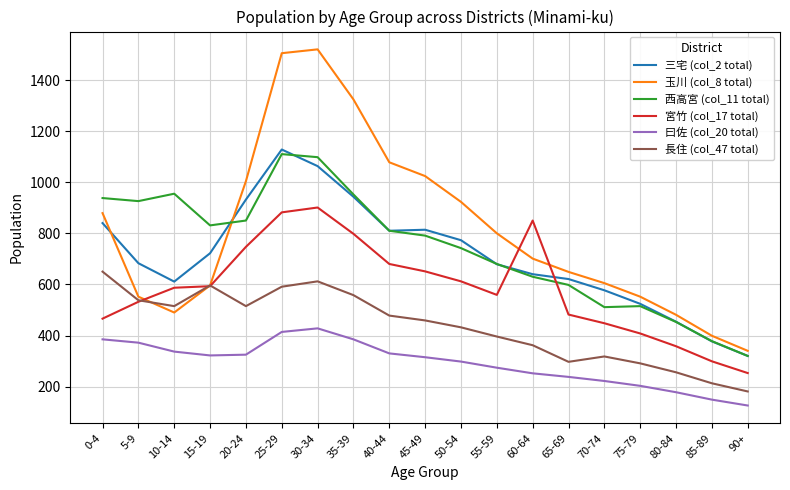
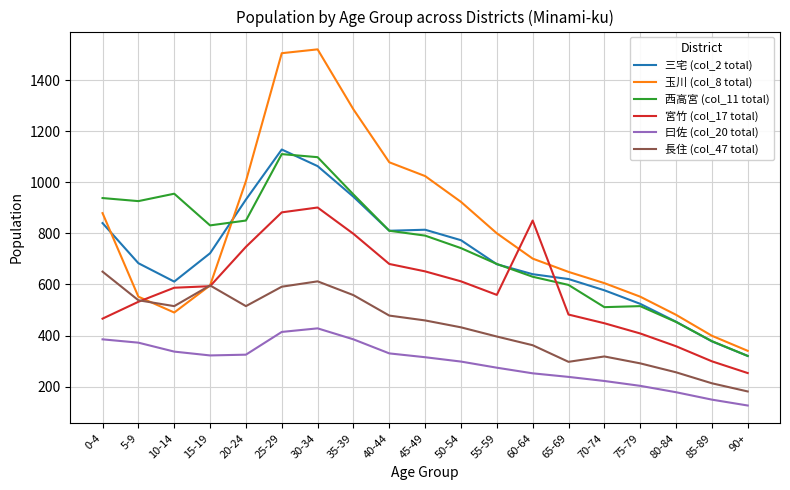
  {
    "三宅 (col_2 total)": {
      "0-4": 840,
      "5-9": 680,
      "10-14": 610,
      "15-19": 720,
      "20-24": 930,
      "25-29": 1130,
      "30-34": 1060,
      "45-49": 810,
      "50-54": 770,
      "65-69": 620,
      "70-74": 580
    },
    "玉川 (col_8 total)": {
      "0-4": 880,
      "5-9": 550,
      "10-14": 490,
      "20-24": 1000,
      "25-29": 1510,
      "30-34": 1520,
-     "35-39": 1320,
+     "35-39": 1290,
      "40-44": 1080,
      "45-49": 1020,
      "50-54": 920,
      "55-59": 800,
      "60-64": 700,
      "65-69": 650,
      "70-74": 610,
      "75-79": 550,
      "80-84": 480,
      "85-89": 400,
      "90+": 340
    },
    "西高宮 (col_11 total)": {
      "0-4": 940,
      "5-9": 930,
      "10-14": 960,
      "15-19": 830,
      "20-24": 850,
      "25-29": 1110,
      "30-34": 1100,
      "45-49": 790,
      "50-54": 740,
      "65-69": 600,
      "70-74": 510
    },
    "宮竹 (col_17 total)": {
      "0-4": 470,
      "10-14": 590,
      "20-24": 750,
      "25-29": 880,
      "30-34": 900,
      "35-39": 800,
      "40-44": 680,
      "45-49": 650,
      "50-54": 610,
      "55-59": 560,
      "60-64": 850,
      "65-69": 480,
      "70-74": 450,
      "75-79": 410,
      "80-84": 360,
      "85-89": 300,
      "90+": 250
    },
    "曰佐 (col_20 total)": {
      "0-4": 390,
      "5-9": 370,
      "10-14": 340,
      "15-19": 320,
      "20-24": 330,
      "25-29": 410,
      "30-34": 430,
      "35-39": 390,
      "40-44": 330,
      "45-49": 320,
      "50-54": 300,
      "55-59": 270,
      "60-64": 250,
      "65-69": 240,
      "70-74": 220,
      "75-79": 200,
      "80-84": 180,
      "85-89": 150,
      "90+": 130
    },
    "長住 (col_47 total)": {
      "0-4": 650,
      "10-14": 520,
      "20-24": 520,
      "25-29": 590,
      "30-34": 610,
      "35-39": 560,
      "40-44": 480,
      "45-49": 460,
      "50-54": 430,
      "55-59": 400,
      "60-64": 360,
      "65-69": 300,
      "70-74": 320,
      "75-79": 290,
      "80-84": 260,
      "85-89": 210,
      "90+": 180
    }
  }
